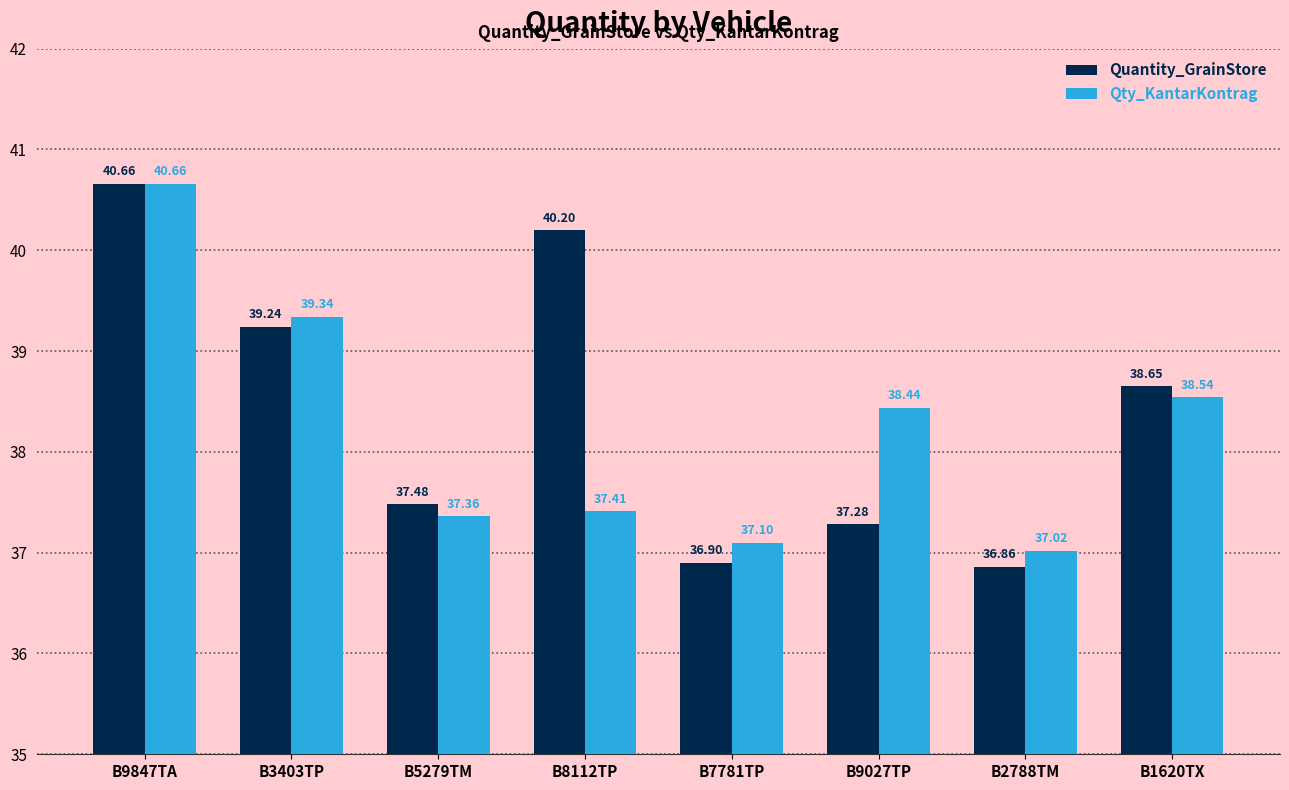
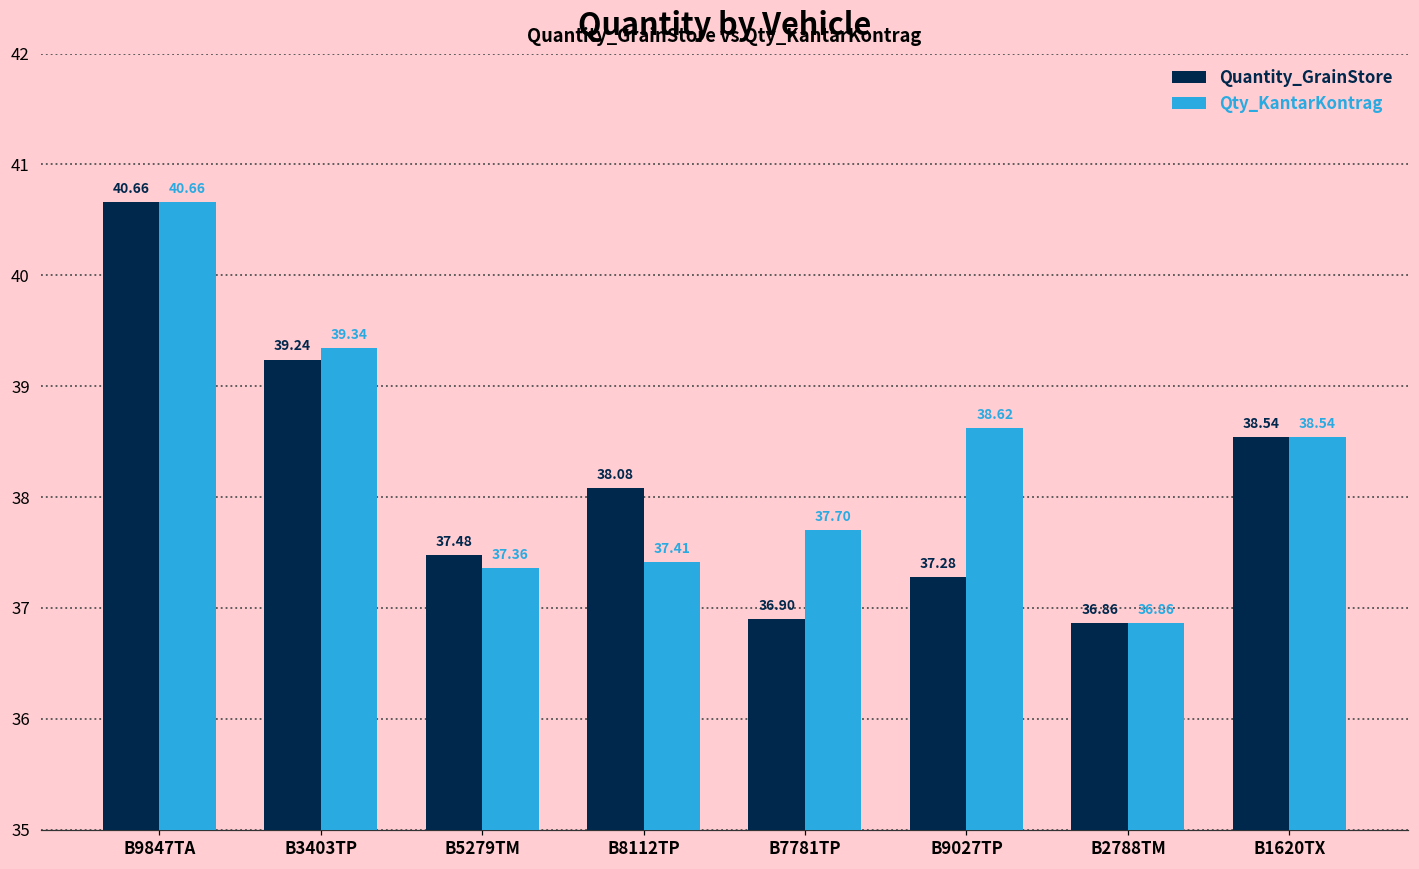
  {
    "Quantity_GrainStore": {
      "В9847ТА": 40.66,
      "В3403ТР": 39.24,
      "В5279ТМ": 37.48,
-     "В8112ТР": 40.20,
+     "В8112ТР": 38.08,
      "В7781ТР": 36.90,
      "В9027ТР": 37.28,
      "В2788ТМ": 36.86,
-     "В1620ТХ": 38.65
+     "В1620ТХ": 38.54
    },
    "Qty_KantarKontrag": {
      "В9847ТА": 40.66,
      "В3403ТР": 39.34,
      "В5279ТМ": 37.36,
      "В8112ТР": 37.41,
-     "В7781ТР": 37.10,
-     "В9027ТР": 38.44,
-     "В2788ТМ": 37.02,
+     "В7781ТР": 37.70,
+     "В9027ТР": 38.62,
+     "В2788ТМ": 36.86,
      "В1620ТХ": 38.54
    }
  }
